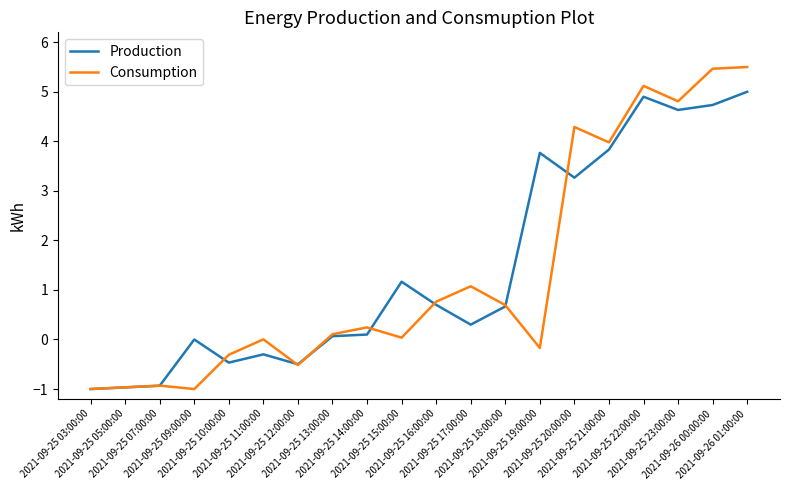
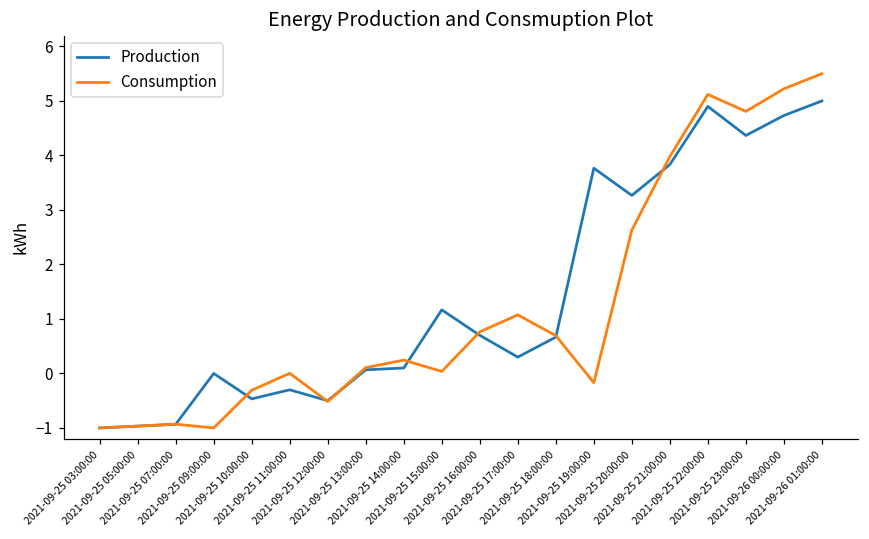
  {
    "Production": {
      "2021-09-25 09:00:00": 0.0,
      "2021-09-25 10:00:00": -0.5,
      "2021-09-25 11:00:00": -0.3,
      "2021-09-25 14:00:00": 0.1,
      "2021-09-25 15:00:00": 1.2,
      "2021-09-25 16:00:00": 0.7,
      "2021-09-25 17:00:00": 0.3,
      "2021-09-25 19:00:00": 3.8,
      "2021-09-25 20:00:00": 3.3,
      "2021-09-25 21:00:00": 3.8,
      "2021-09-25 22:00:00": 4.9,
-     "2021-09-25 23:00:00": 4.6,
+     "2021-09-25 23:00:00": 4.4,
      "2021-09-26 00:00:00": 4.7,
      "2021-09-26 01:00:00": 5.0
    },
    "Consumption": {
      "2021-09-25 09:00:00": -1.0,
      "2021-09-25 10:00:00": -0.3,
      "2021-09-25 11:00:00": 0.0,
      "2021-09-25 14:00:00": 0.2,
      "2021-09-25 15:00:00": 0.0,
      "2021-09-25 16:00:00": 0.8,
      "2021-09-25 17:00:00": 1.1,
      "2021-09-25 19:00:00": -0.2,
-     "2021-09-25 20:00:00": 4.3,
+     "2021-09-25 20:00:00": 2.6,
      "2021-09-25 21:00:00": 4.0,
      "2021-09-25 22:00:00": 5.1,
      "2021-09-25 23:00:00": 4.8,
-     "2021-09-26 00:00:00": 5.5,
+     "2021-09-26 00:00:00": 5.2,
      "2021-09-26 01:00:00": 5.5
    }
  }
